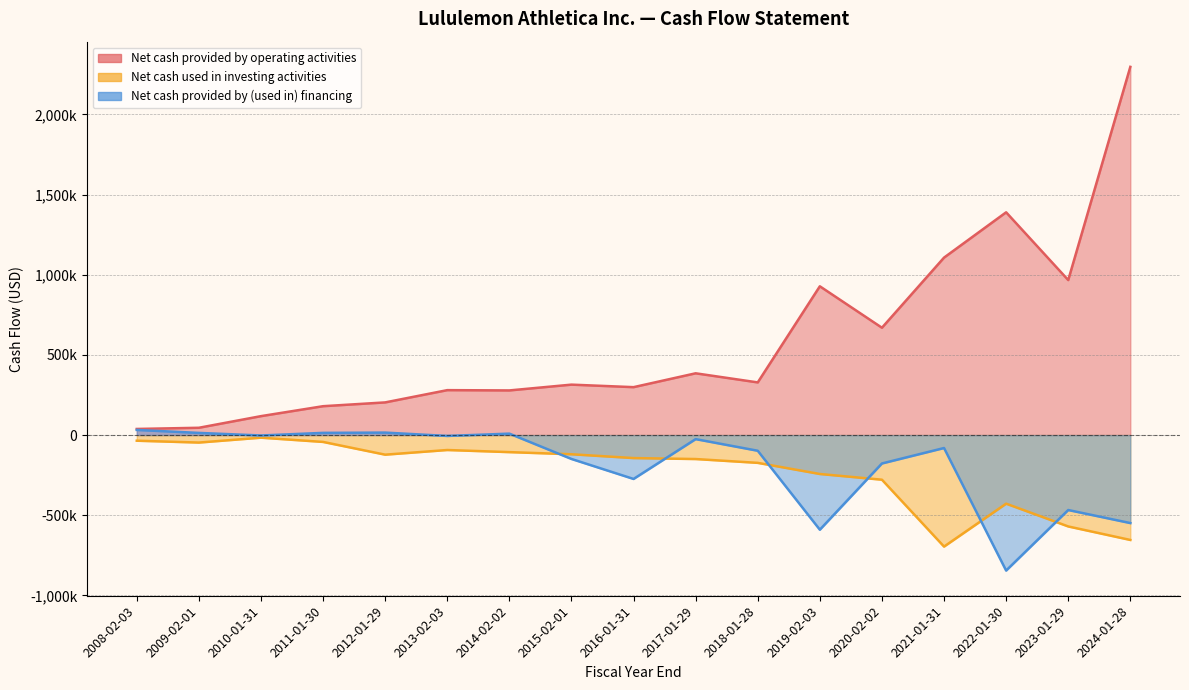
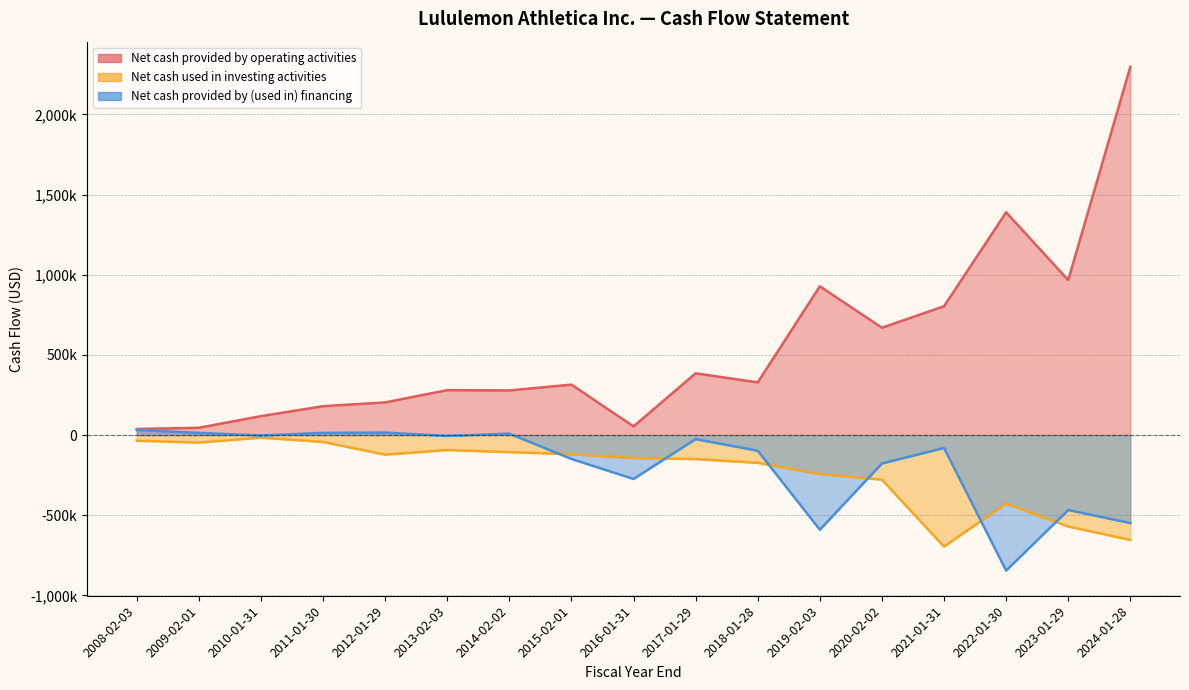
  {
    "Net cash provided by operating activities": {
      "2009-02-01": "50,000",
      "2010-01-31": "120,000",
      "2011-01-30": "180,000",
      "2012-01-29": "200,000",
      "2013-02-03": "280,000",
      "2014-02-02": "280,000",
      "2015-02-01": "310,000",
-     "2016-01-31": "300,000",
+     "2016-01-31": "50,000",
      "2017-01-29": "390,000",
      "2018-01-28": "330,000",
      "2019-02-03": "930,000",
      "2020-02-02": "670,000",
-     "2021-01-31": "1,110,000",
+     "2021-01-31": "800,000",
      "2022-01-30": "1,390,000",
      "2023-01-29": "970,000",
      "2024-01-28": "2,300,000"
    }
  }
